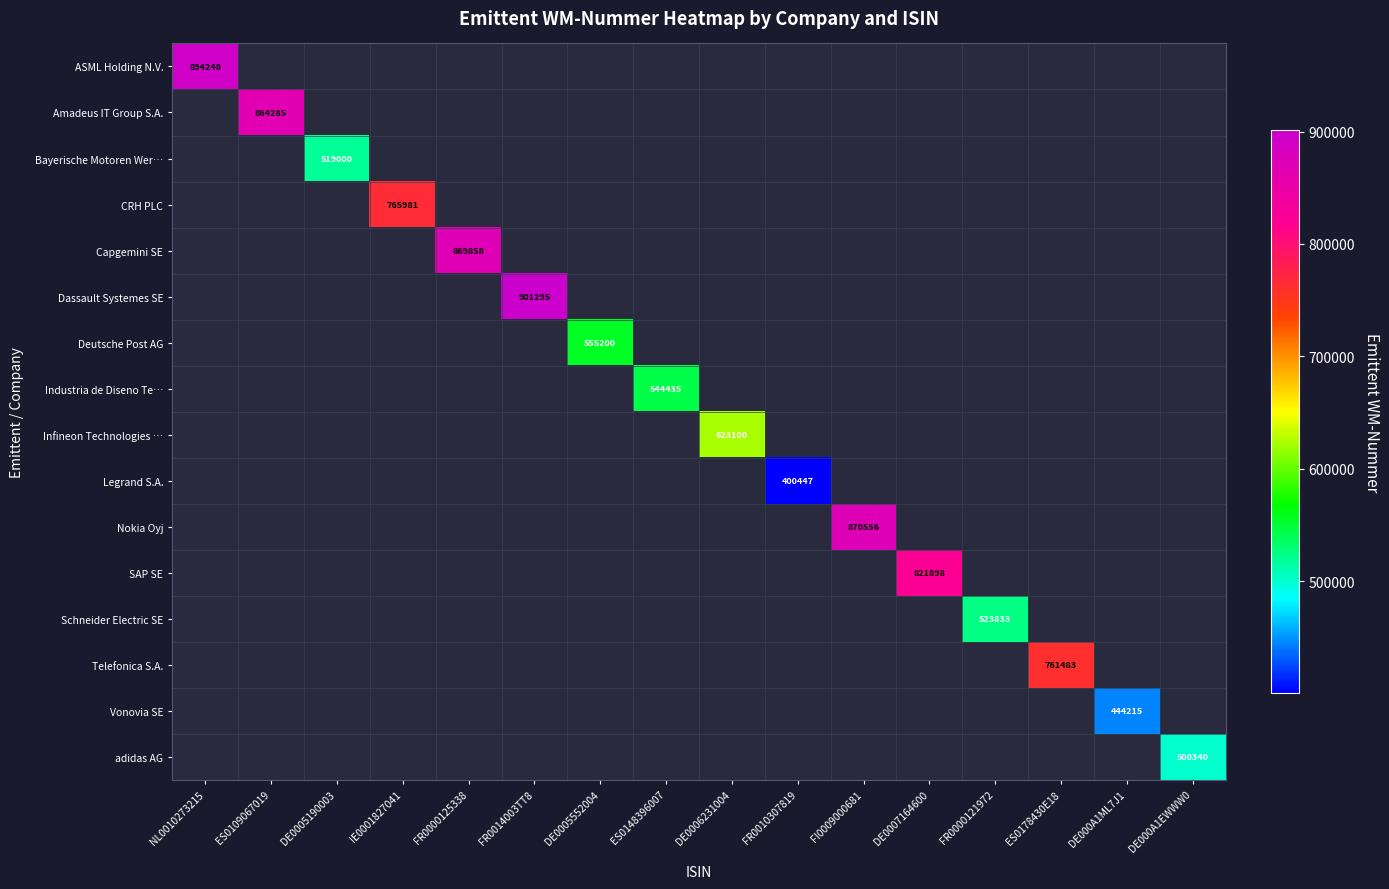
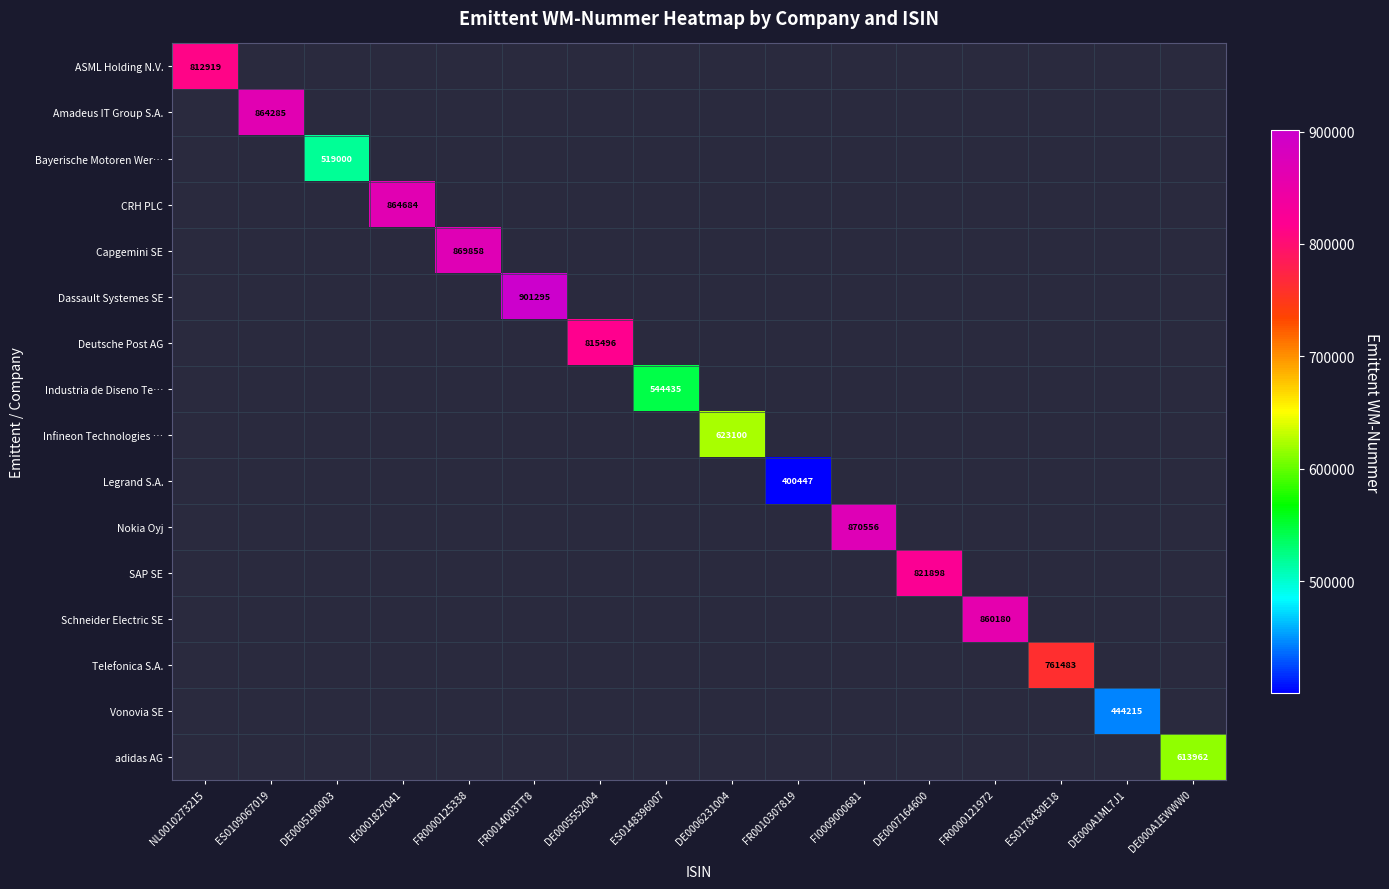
  {
    "ASML Holding N.V.": {
-     "NL0010273215": 894248
+     "NL0010273215": 812919
    },
    "Amadeus IT Group S.A.": {
      "ES0109067019": 864285
    },
    "Bayerische Motoren Wer…": {
      "DE0005190003": 519000
    },
    "CRH PLC": {
-     "IE0001827041": 765981
+     "IE0001827041": 864684
    },
    "Capgemini SE": {
      "FR0000125338": 869858
    },
    "Dassault Systemes SE": {
      "FR0014003TT8": 901295
    },
    "Deutsche Post AG": {
-     "DE0005552004": 555200
+     "DE0005552004": 815496
    },
    "Industria de Diseno Te…": {
      "ES0148396007": 544435
    },
    "Infineon Technologies …": {
      "DE0006231004": 623100
    },
    "Legrand S.A.": {
      "FR0010307819": 400447
    },
    "Nokia Oyj": {
      "FI0009000681": 870556
    },
    "SAP SE": {
      "DE0007164600": 821898
    },
    "Schneider Electric SE": {
-     "FR0000121972": 523833
+     "FR0000121972": 860180
    },
    "Telefonica S.A.": {
      "ES0178430E18": 761483
    },
    "Vonovia SE": {
      "DE000A1ML7J1": 444215
    },
    "adidas AG": {
-     "DE000A1EWWW0": 500340
+     "DE000A1EWWW0": 613962
    }
  }
